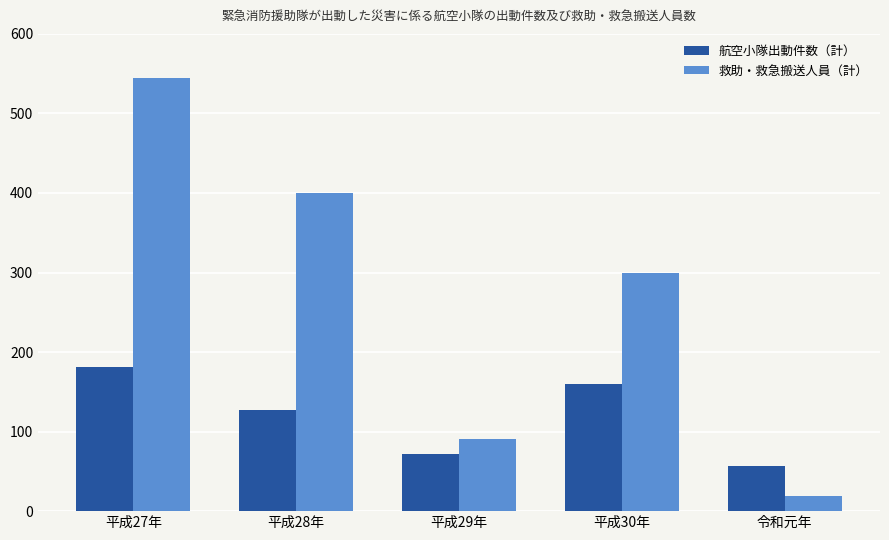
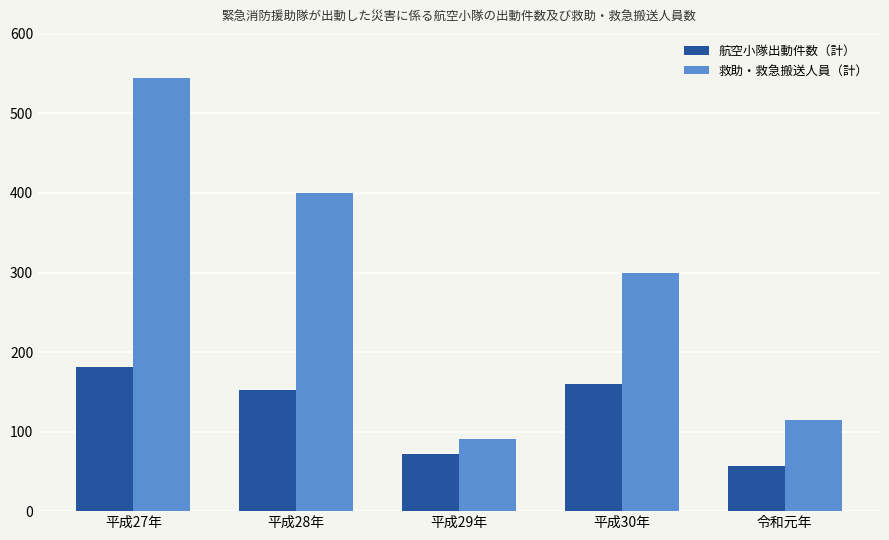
  {
    "航空小隊出動件数（計）": {
      "平成27年": 180,
-     "平成28年": 130,
+     "平成28年": 150,
      "平成29年": 70,
      "平成30年": 160,
      "令和元年": 60
    },
    "救助・救急搬送人員（計）": {
      "平成27年": 540,
      "平成28年": 400,
      "平成29年": 90,
      "平成30年": 300,
-     "令和元年": 20
+     "令和元年": 120
    }
  }
